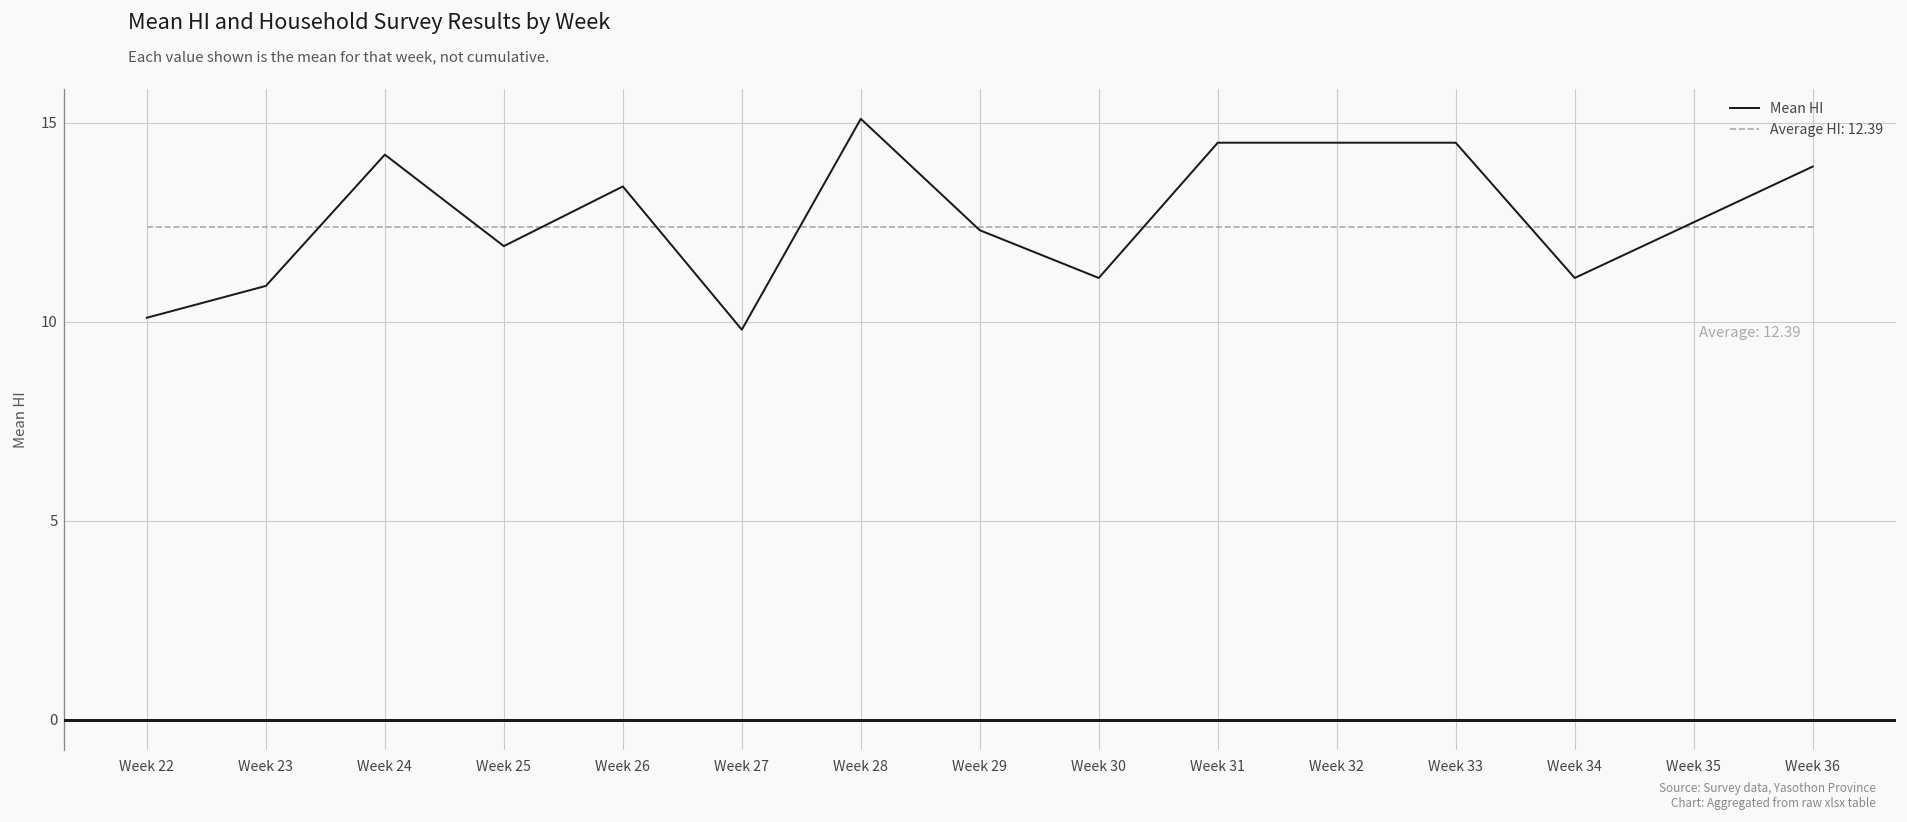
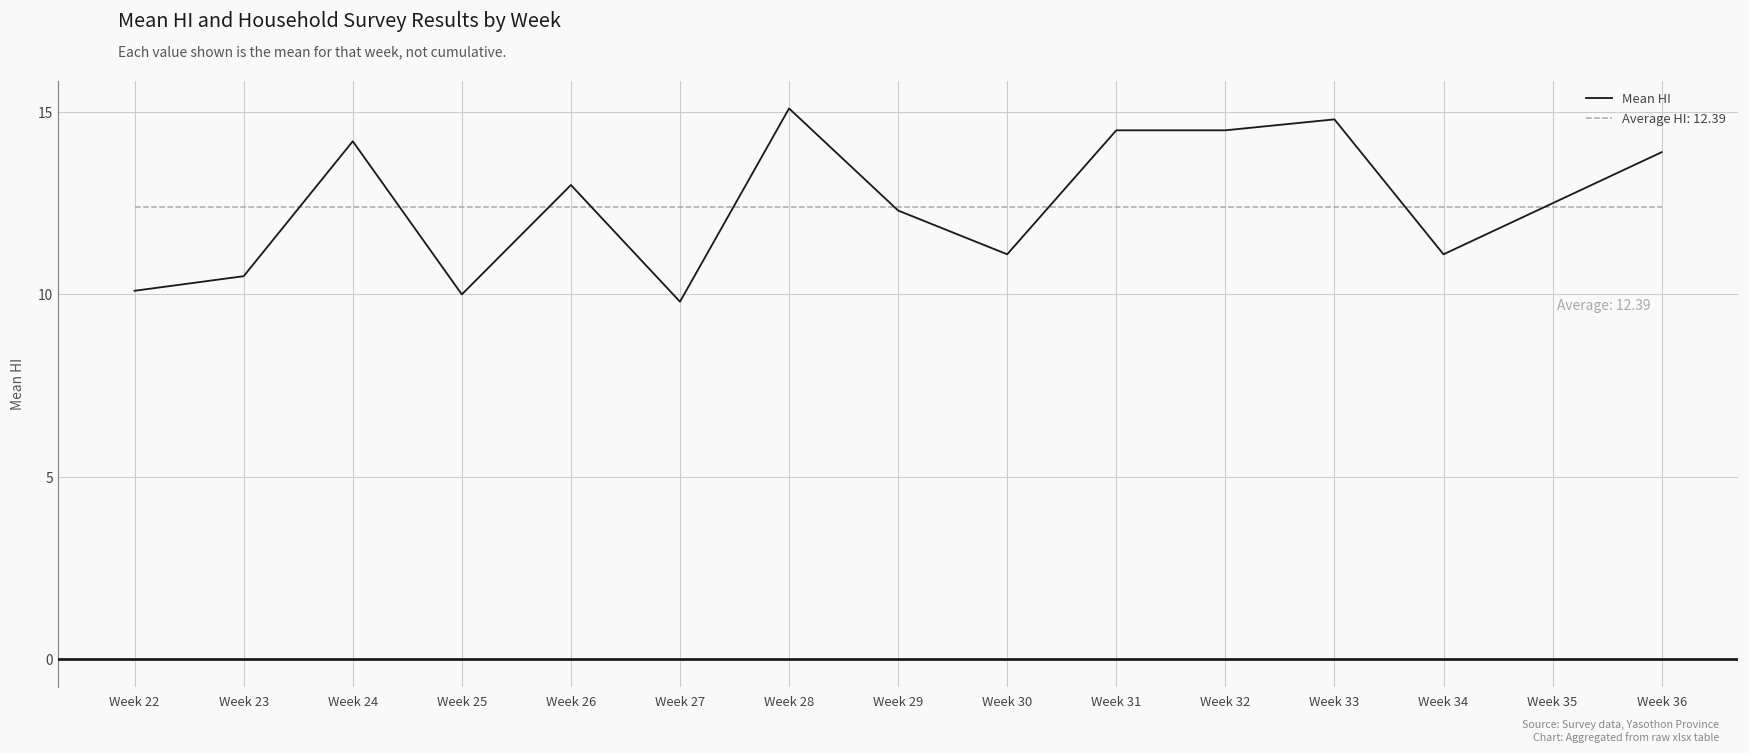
  {
    "Mean HI": {
      "Week 22": 10.1,
-     "Week 23": 10.9,
+     "Week 23": 10.5,
      "Week 24": 14.2,
-     "Week 25": 11.9,
-     "Week 26": 13.4,
+     "Week 25": 10.0,
+     "Week 26": 13.0,
      "Week 27": 9.8,
      "Week 28": 15.1,
      "Week 29": 12.3,
      "Week 30": 11.1,
      "Week 31": 14.5,
      "Week 32": 14.5,
-     "Week 33": 14.5,
+     "Week 33": 14.8,
      "Week 34": 11.1,
      "Week 35": 12.5,
      "Week 36": 13.9
    },
    "Average HI: 12.39": {
      "Week 22": 12.4,
      "Week 23": 12.4,
      "Week 24": 12.4,
      "Week 25": 12.4,
      "Week 26": 12.4,
      "Week 27": 12.4,
      "Week 28": 12.4,
      "Week 29": 12.4,
      "Week 30": 12.4,
      "Week 31": 12.4,
      "Week 32": 12.4,
      "Week 33": 12.4,
      "Week 34": 12.4,
      "Week 35": 12.4,
      "Week 36": 12.4
    }
  }
